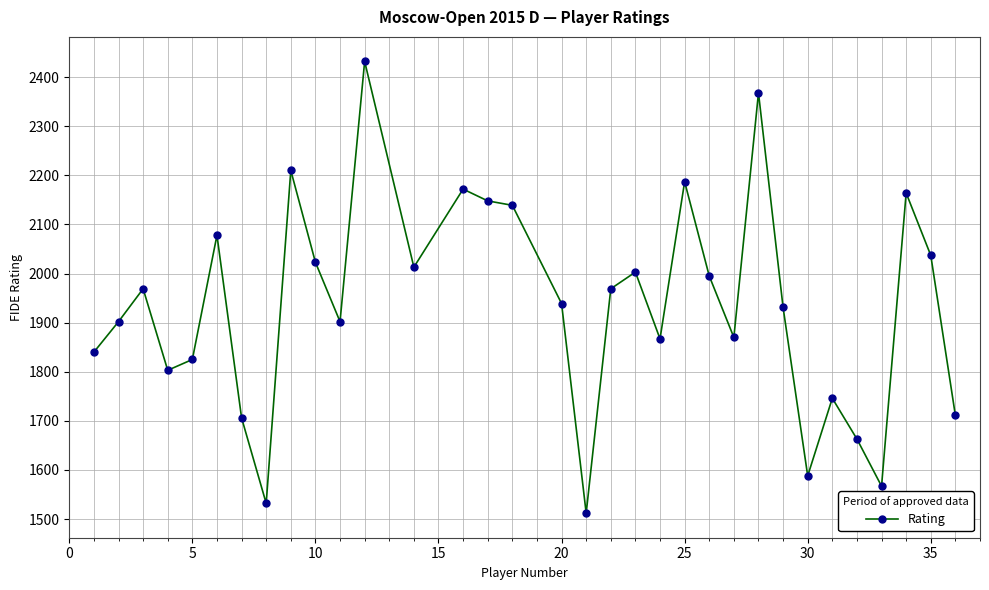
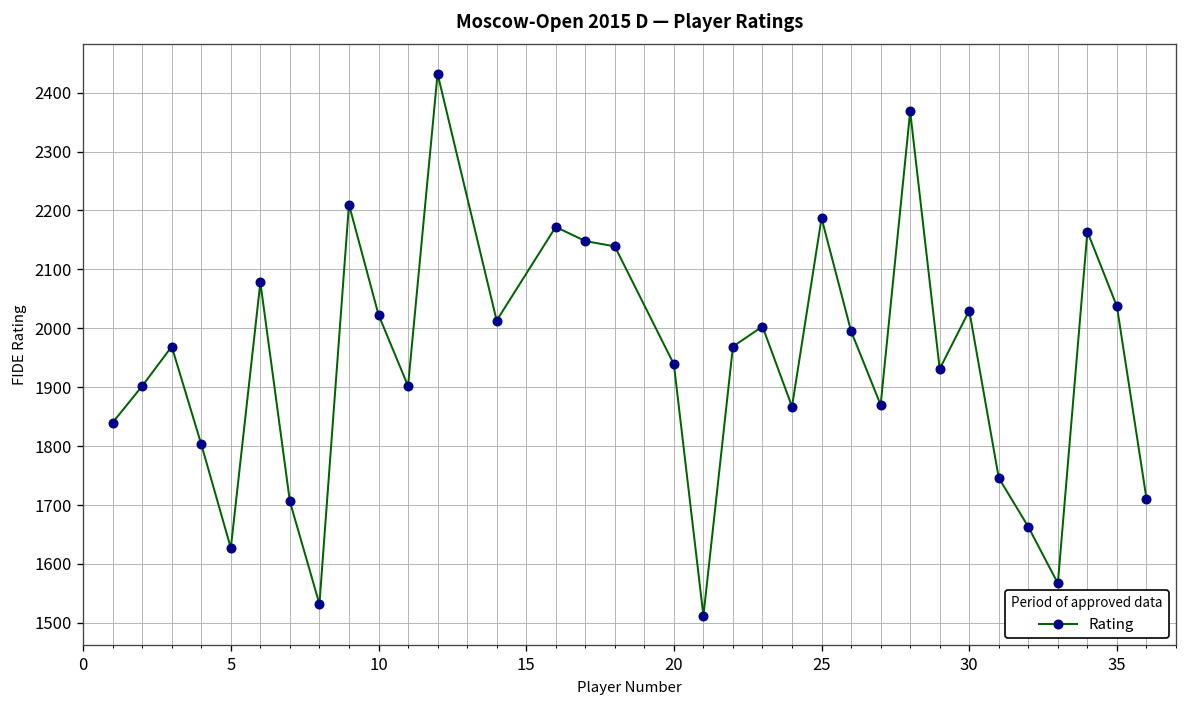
  {
-   "5": 1830,
+   "5": 1630,
    "10": 2020,
    "20": 1940,
    "25": 2190,
-   "30": 1590,
+   "30": 2030,
    "35": 2040
  }
